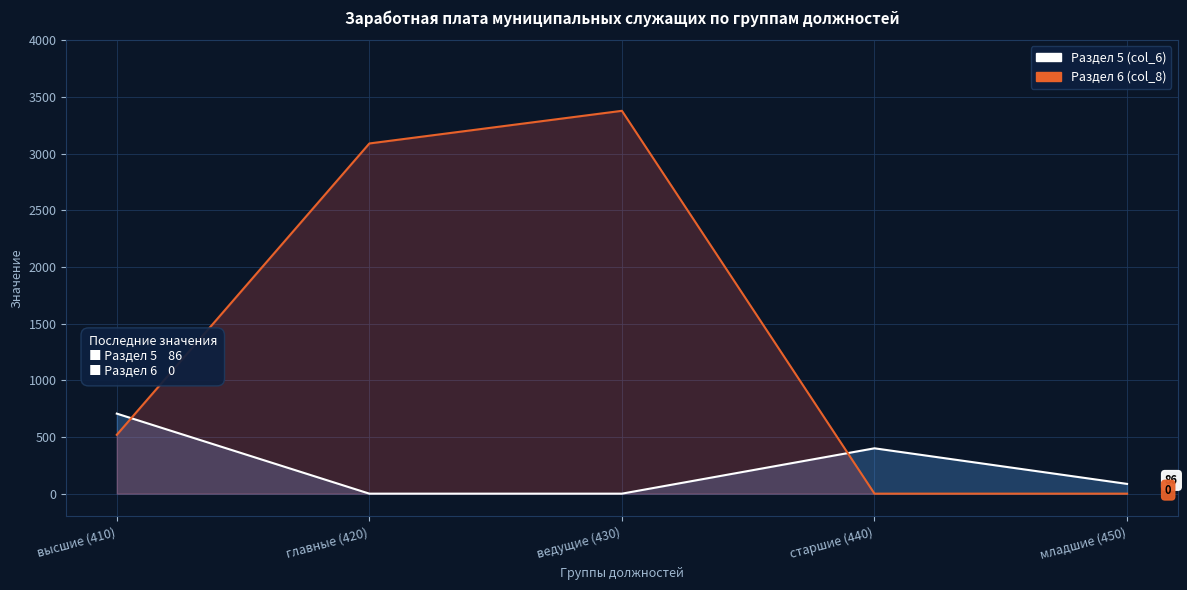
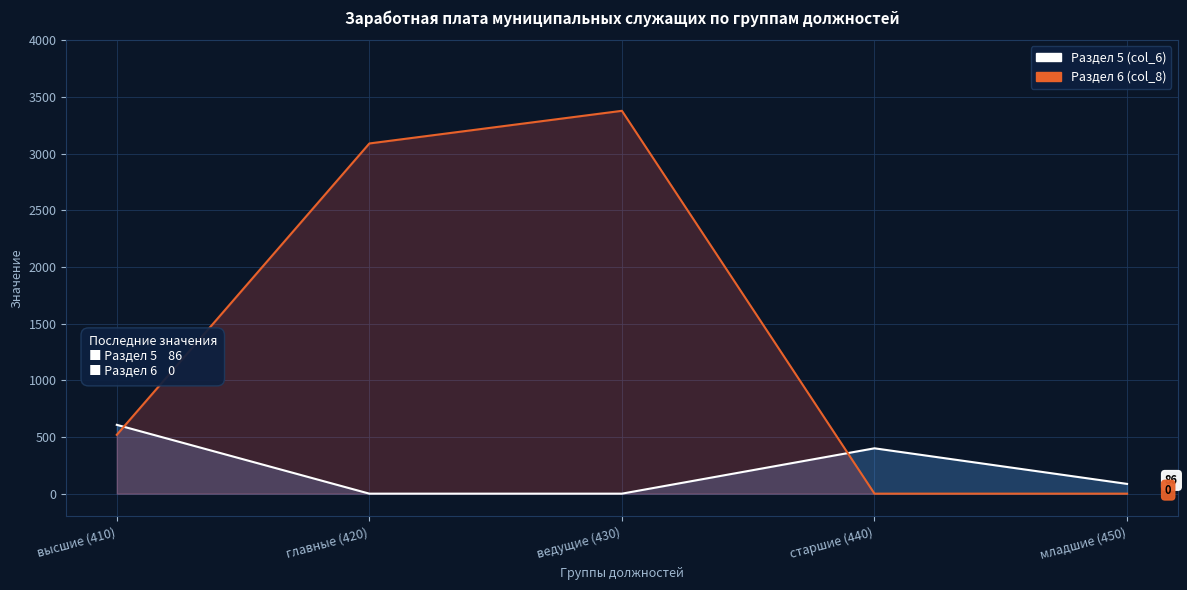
  {
    "Раздел 5 (col_6)": {
-     "высшие (410)": 710,
+     "высшие (410)": 610,
      "главные (420)": 0,
      "ведущие (430)": 0,
      "старшие (440)": 400,
      "младшие (450)": 90
    },
    "Раздел 6 (col_8)": {
      "высшие (410)": 520,
      "главные (420)": 3090,
      "ведущие (430)": 3380,
      "старшие (440)": 0,
      "младшие (450)": 0
    }
  }
